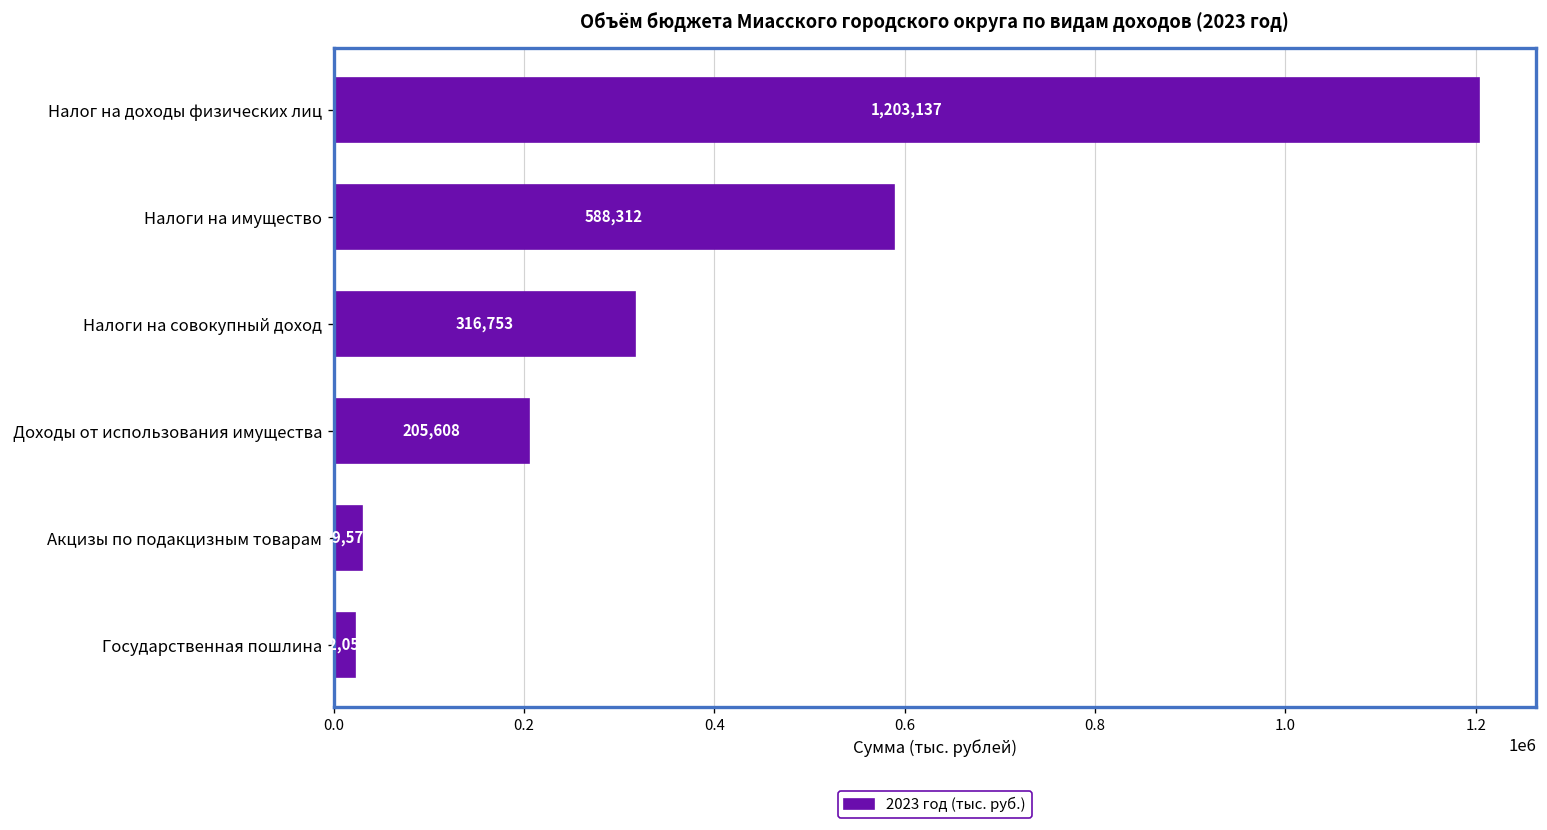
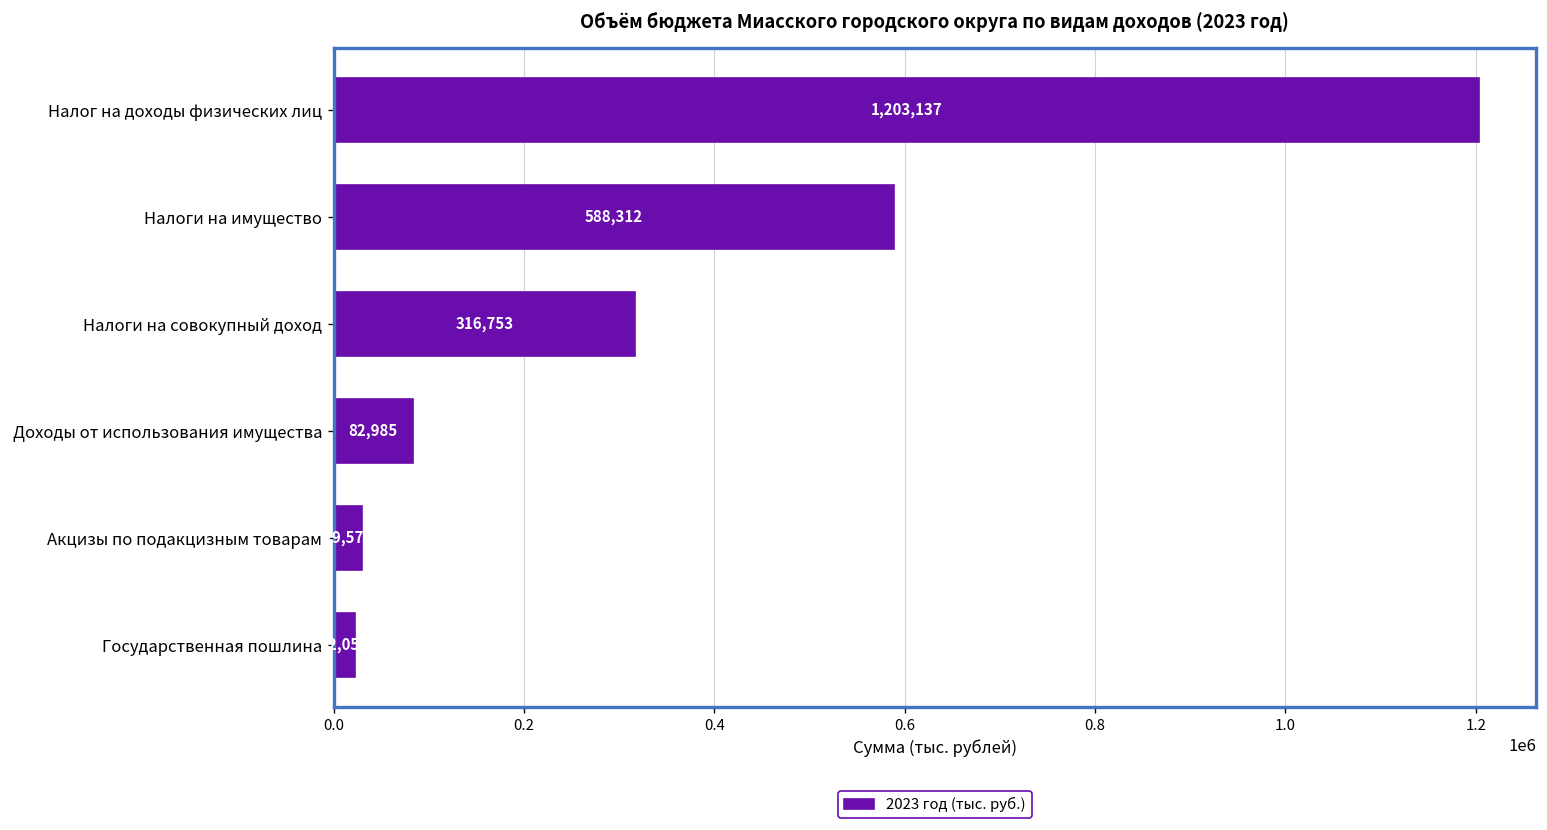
  {
    "Налог на доходы физических лиц": "1,203,137",
    "Налоги на имущество": "588,312",
    "Налоги на совокупный доход": "316,753",
-   "Доходы от использования имущества": "205,608",
+   "Доходы от использования имущества": "82,985",
    "Акцизы по подакцизным товарам": "29,572"
  }
